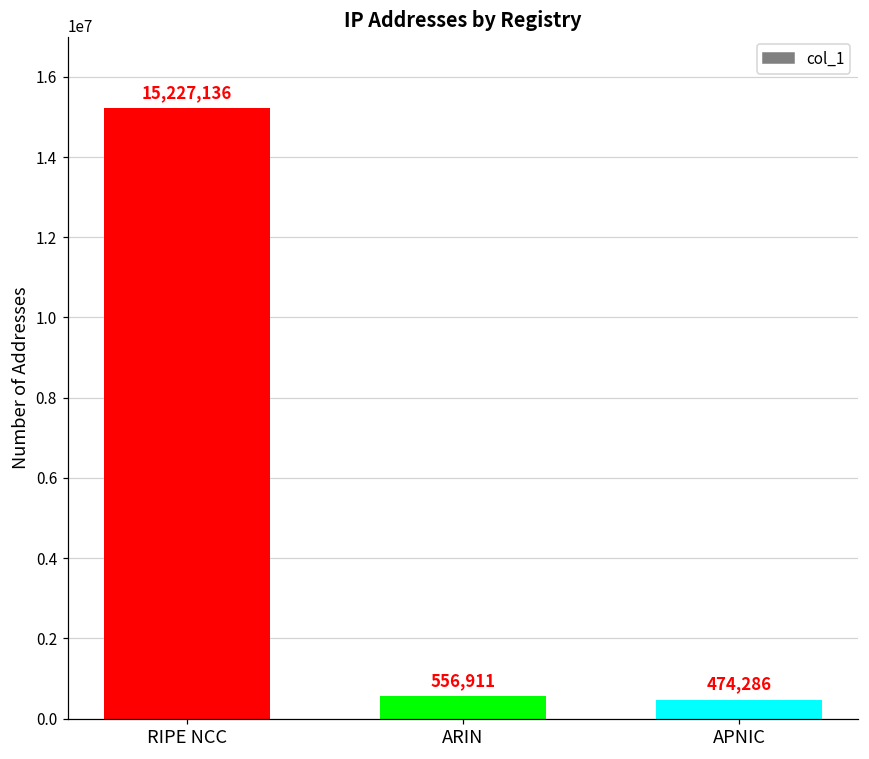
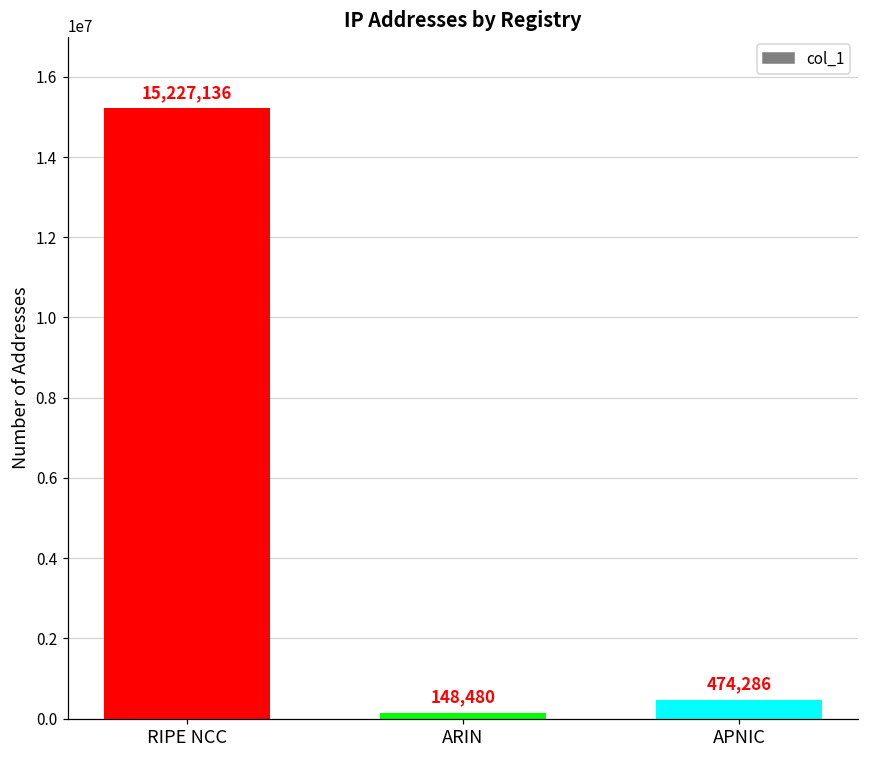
  {
    "RIPE NCC": "15,227,136",
-   "ARIN": "556,911",
+   "ARIN": "148,480",
    "APNIC": "474,286"
  }
